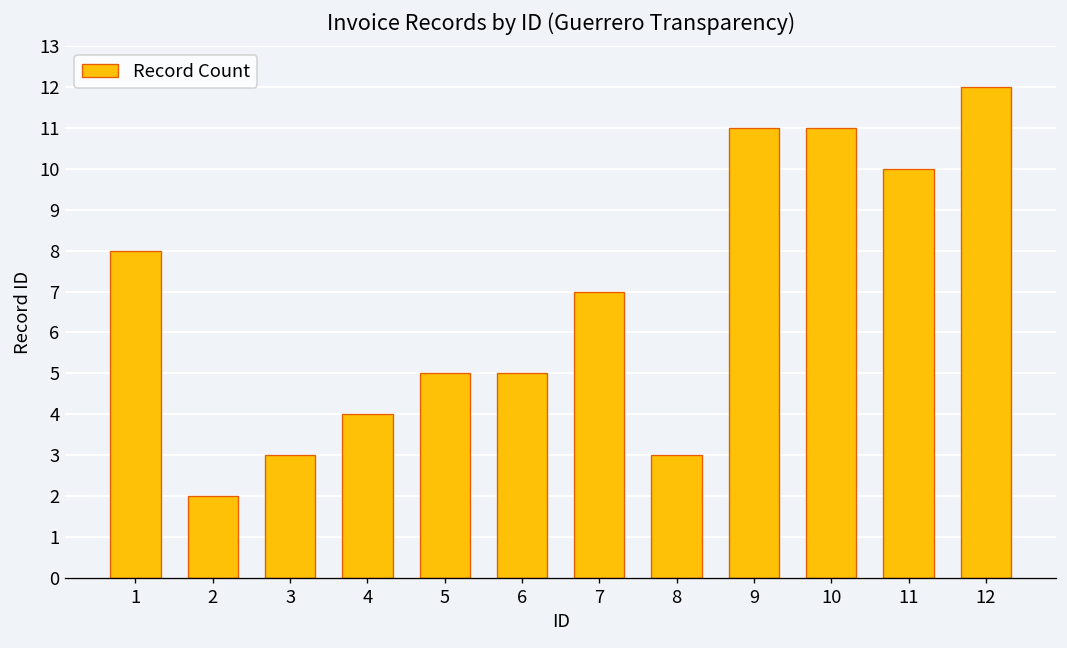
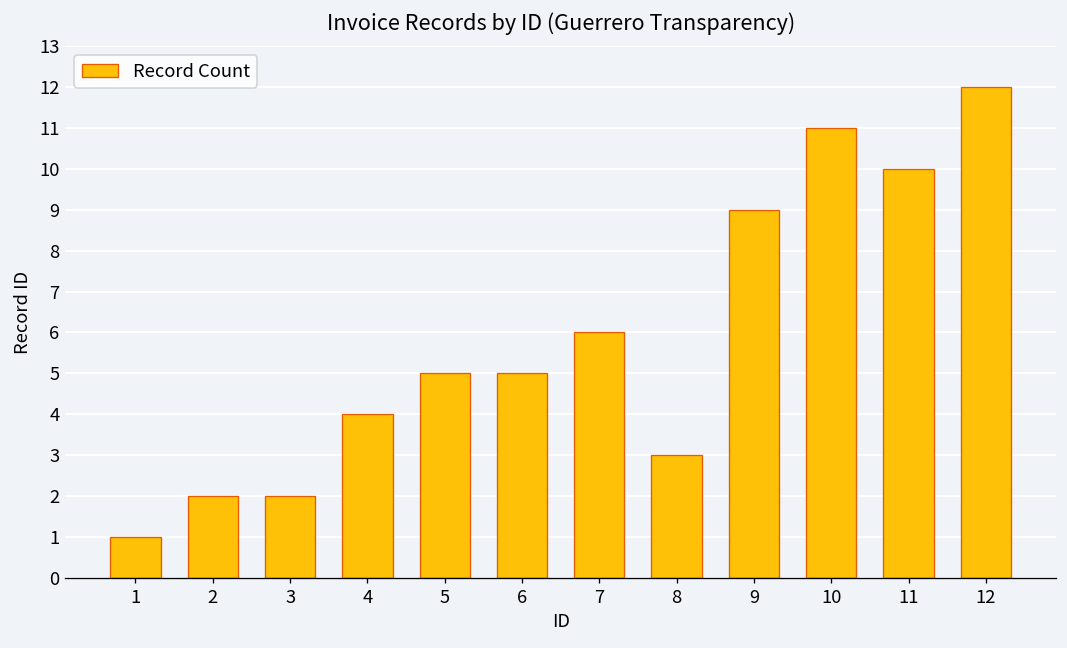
  {
-   "1": 8,
+   "1": 1,
    "2": 2,
-   "3": 3,
+   "3": 2,
    "4": 4,
    "5": 5,
    "6": 5,
-   "7": 7,
+   "7": 6,
    "8": 3,
-   "9": 11,
+   "9": 9,
    "10": 11,
    "11": 10,
    "12": 12
  }
